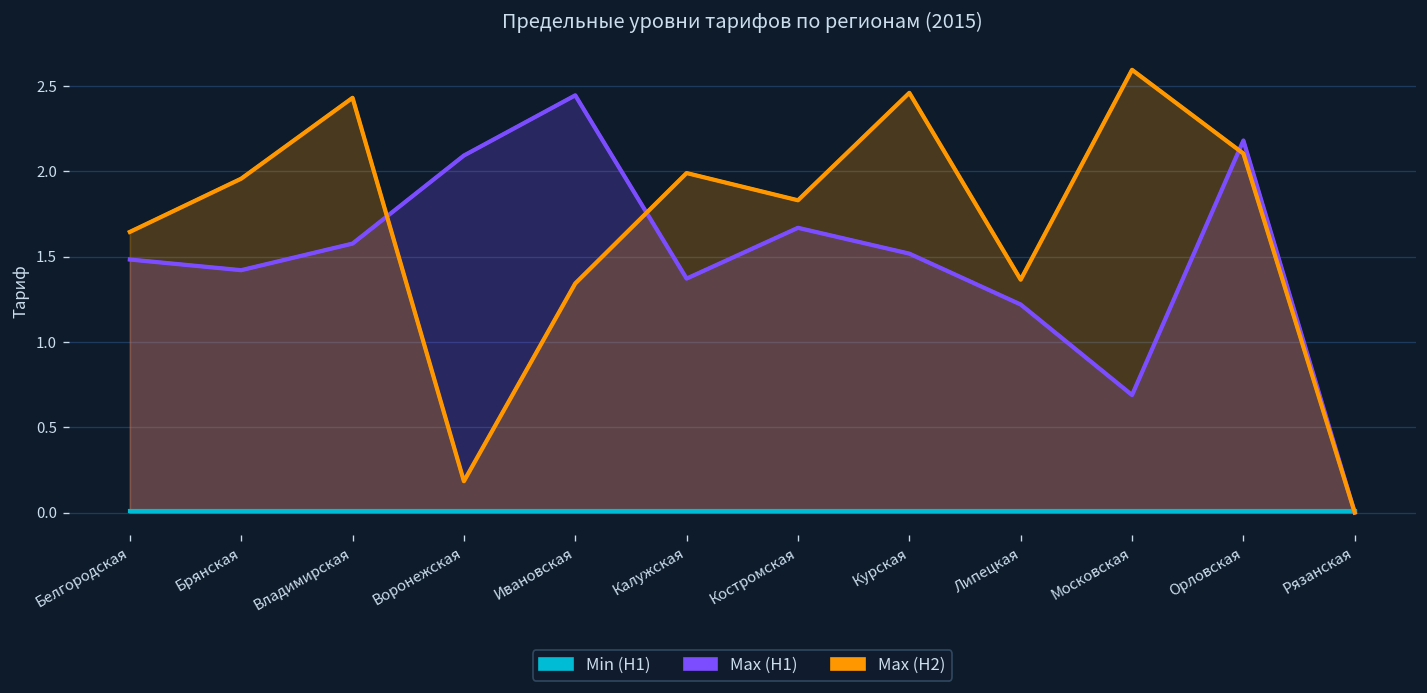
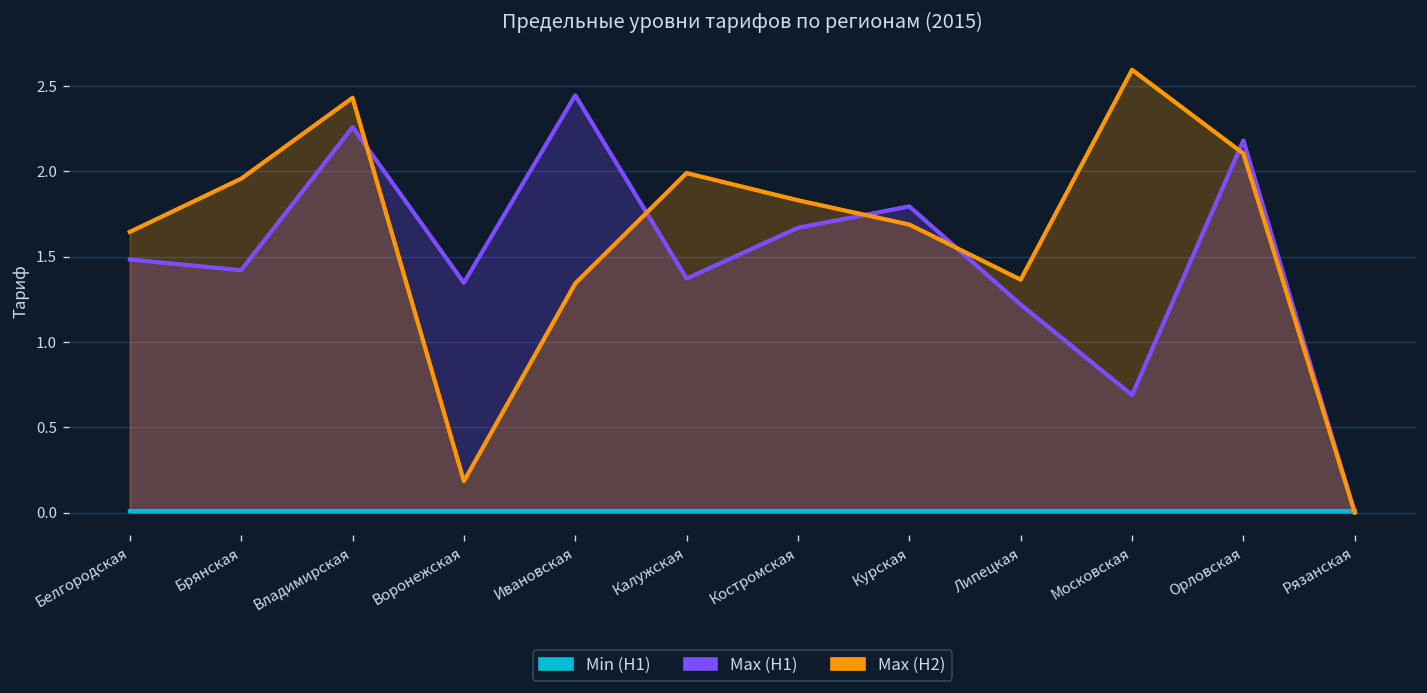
  {
    "Min (H1)": {
      "Белгородская": 0.01,
      "Брянская": 0.01,
      "Владимирская": 0.01,
      "Воронежская": 0.01,
      "Ивановская": 0.01,
      "Калужская": 0.01,
      "Костромская": 0.01,
      "Курская": 0.01,
      "Липецкая": 0.01,
      "Московская": 0.01,
      "Орловская": 0.01
    },
    "Max (H1)": {
      "Белгородская": 1.48,
      "Брянская": 1.42,
-     "Владимирская": 1.58,
-     "Воронежская": 2.09,
+     "Владимирская": 2.26,
+     "Воронежская": 1.35,
      "Ивановская": 2.45,
      "Калужская": 1.37,
      "Костромская": 1.67,
-     "Курская": 1.52,
+     "Курская": 1.79,
      "Липецкая": 1.22,
      "Московская": 0.69,
      "Орловская": 2.18
    },
    "Max (H2)": {
      "Белгородская": 1.65,
      "Брянская": 1.96,
      "Владимирская": 2.43,
      "Воронежская": 0.18,
      "Ивановская": 1.34,
      "Калужская": 1.99,
      "Костромская": 1.83,
-     "Курская": 2.46,
+     "Курская": 1.69,
      "Липецкая": 1.37,
      "Московская": 2.60,
      "Орловская": 2.11
    }
  }
